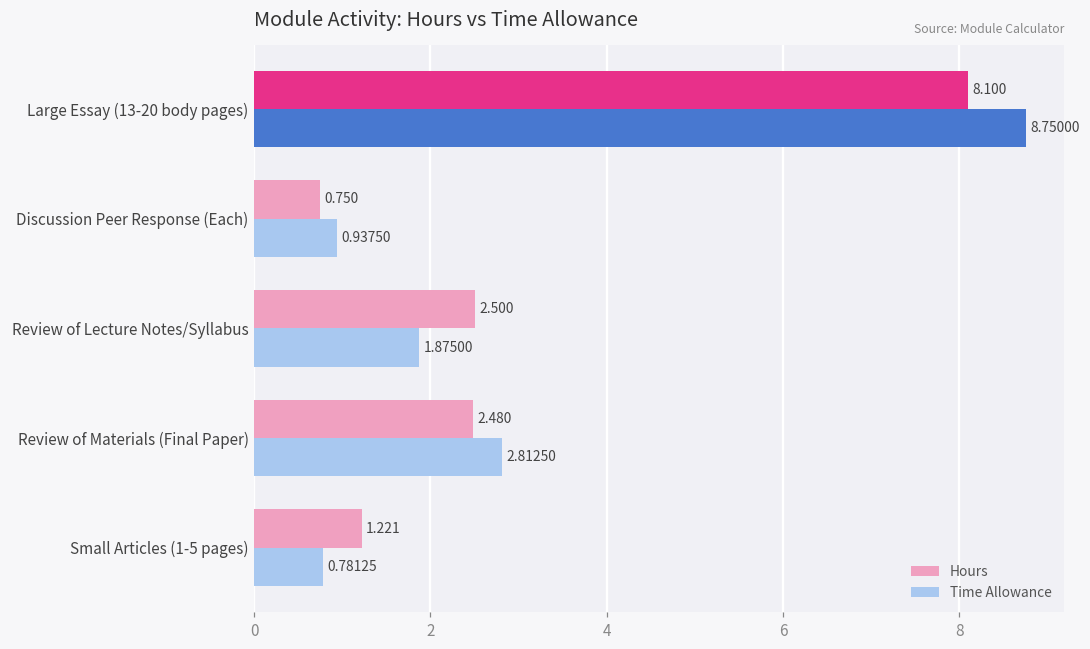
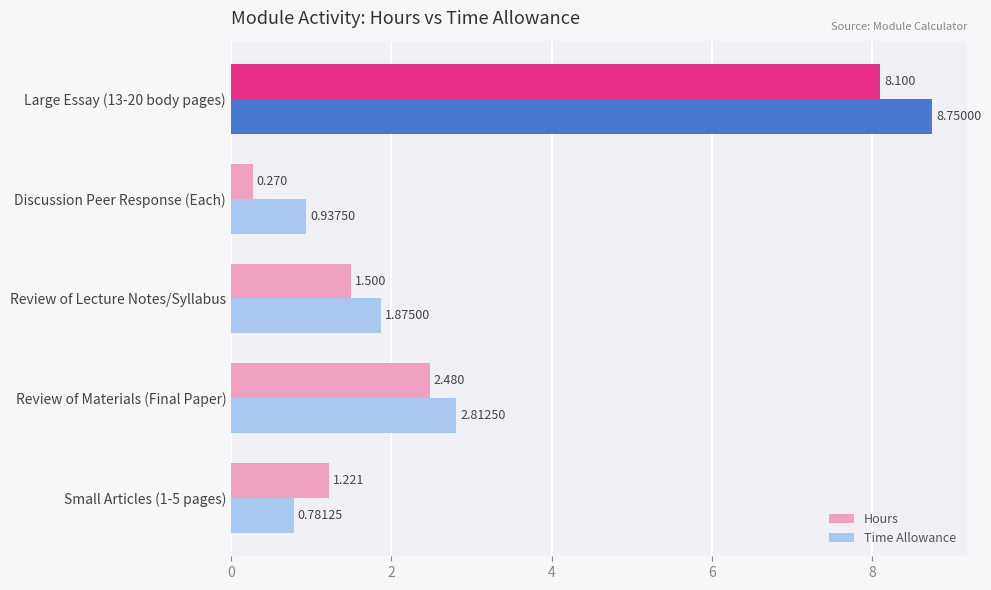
  {
    "Hours": {
      "Large Essay (13-20 body pages)": 8.100,
-     "Discussion Peer Response (Each)": 0.750,
-     "Review of Lecture Notes/Syllabus": 2.500,
+     "Discussion Peer Response (Each)": 0.270,
+     "Review of Lecture Notes/Syllabus": 1.500,
      "Review of Materials (Final Paper)": 2.480,
      "Small Articles (1-5 pages)": 1.221
    },
    "Time Allowance": {
      "Large Essay (13-20 body pages)": 8.75000,
      "Discussion Peer Response (Each)": 0.93750,
      "Review of Lecture Notes/Syllabus": 1.87500,
      "Review of Materials (Final Paper)": 2.81250,
      "Small Articles (1-5 pages)": 0.78125
    }
  }
